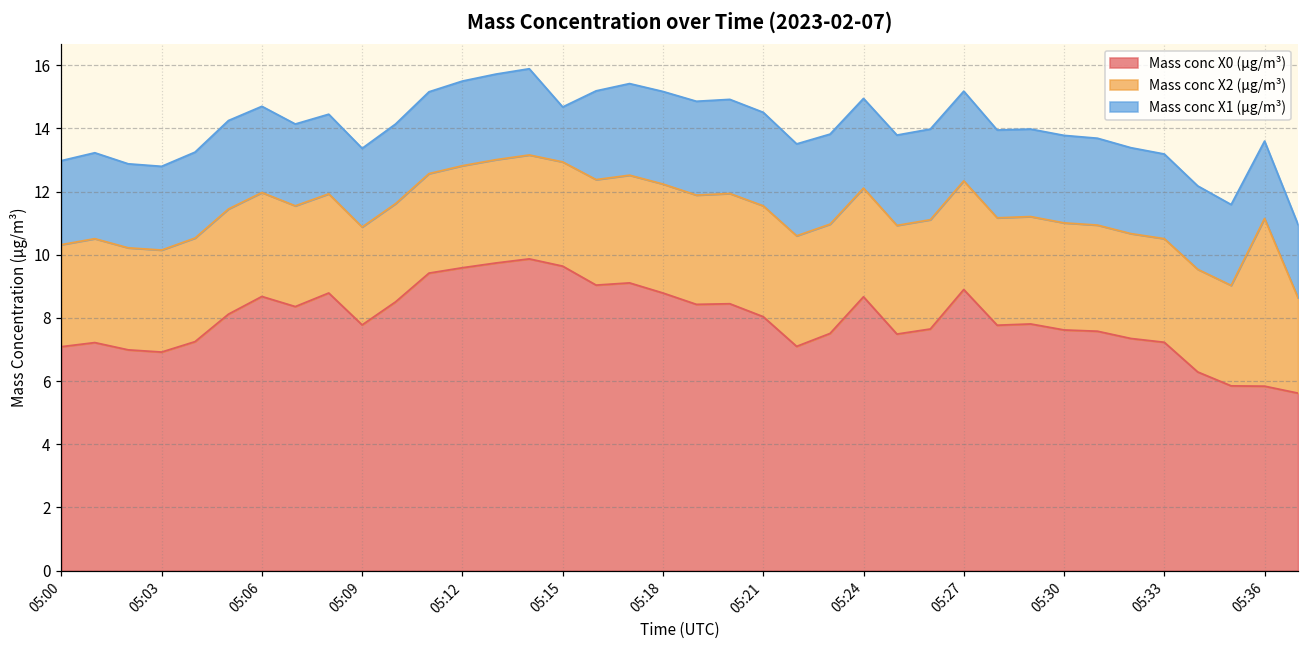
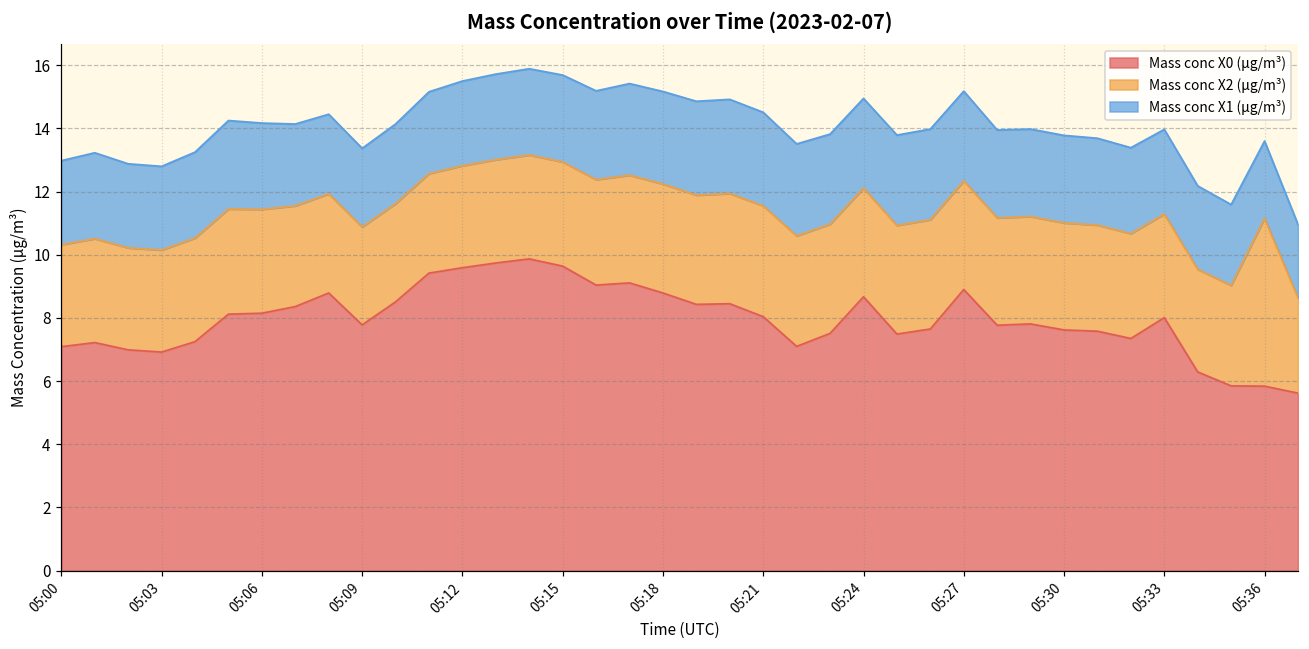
  {
    "Mass conc X0 (μg/m³)": {
      "05:00": 7.1,
      "05:03": 6.9,
-     "05:06": 8.7,
+     "05:06": 8.2,
      "05:09": 7.8,
      "05:12": 9.6,
      "05:15": 9.6,
      "05:18": 8.8,
      "05:21": 8.0,
      "05:24": 8.7,
      "05:27": 8.9,
      "05:30": 7.6,
-     "05:33": 7.2,
+     "05:33": 8.0,
      "05:36": 5.8
    },
    "Mass conc X2 (μg/m³)": {
      "05:00": 3.2,
      "05:03": 3.2,
      "05:06": 3.3,
      "05:09": 3.1,
      "05:12": 3.2,
      "05:15": 3.3,
      "05:18": 3.4,
      "05:21": 3.5,
      "05:24": 3.4,
      "05:27": 3.4,
      "05:30": 3.4,
      "05:33": 3.3,
      "05:36": 5.3
    },
    "Mass conc X1 (μg/m³)": {
      "05:00": 2.7,
      "05:03": 2.7,
      "05:06": 2.7,
      "05:09": 2.5,
      "05:12": 2.7,
-     "05:15": 1.7,
+     "05:15": 2.8,
      "05:18": 2.9,
      "05:21": 3.0,
      "05:24": 2.8,
      "05:27": 2.8,
      "05:30": 2.8,
      "05:33": 2.7,
      "05:36": 2.4
    }
  }
